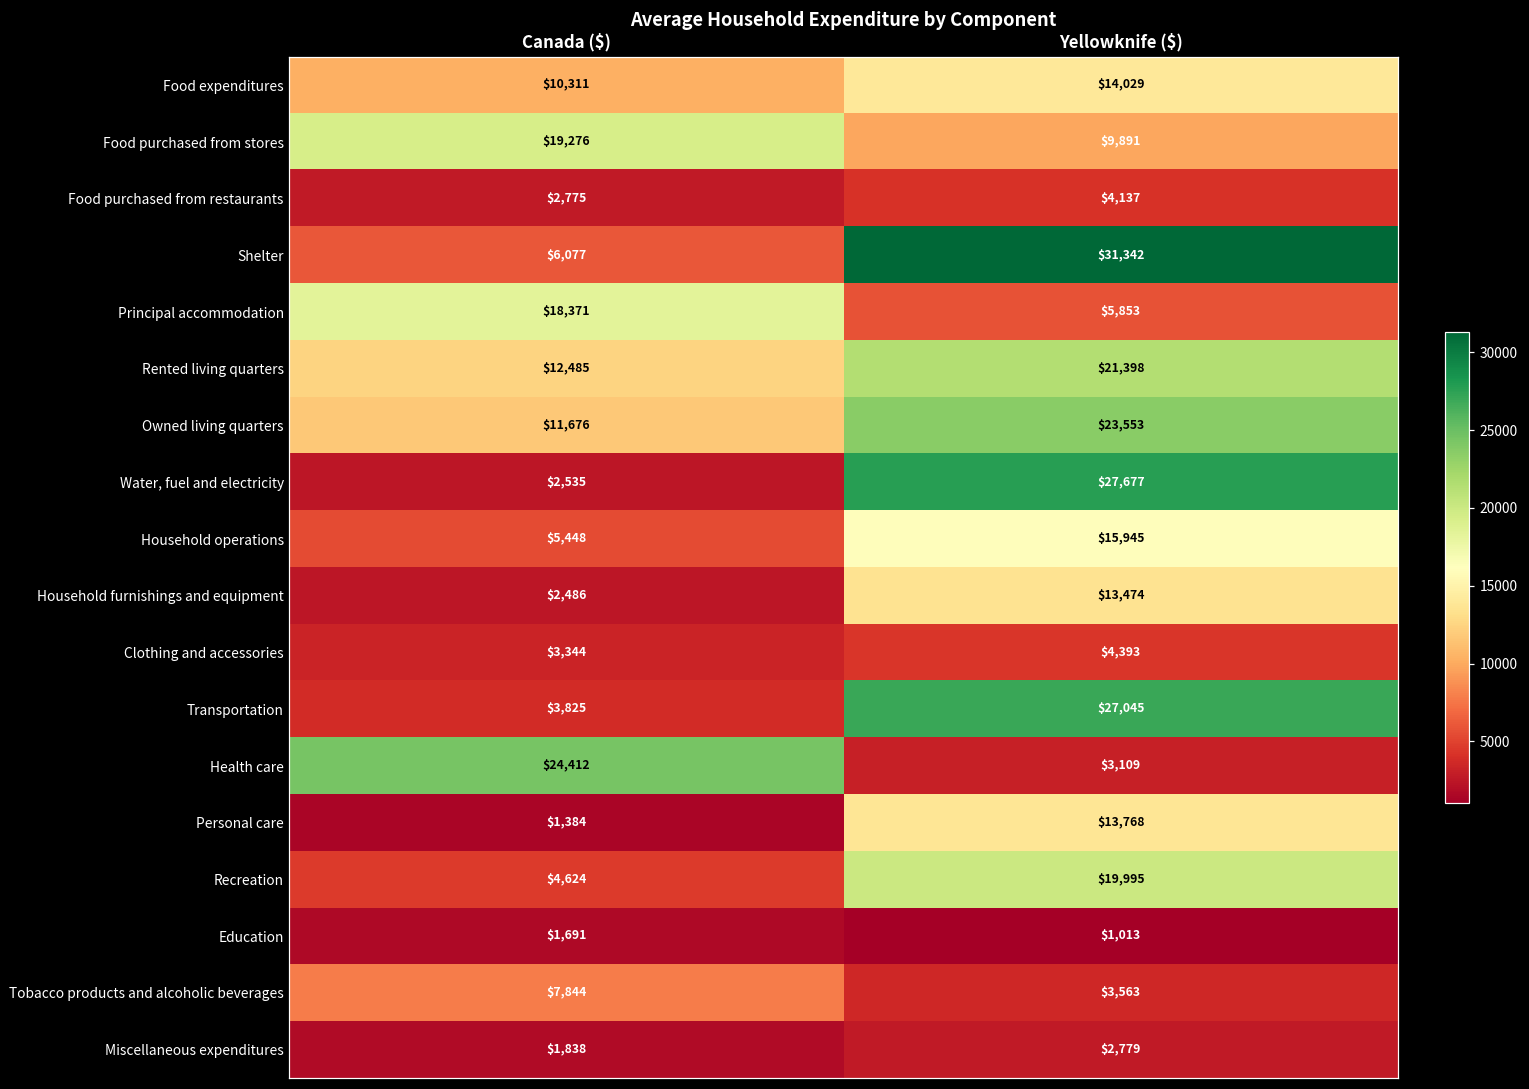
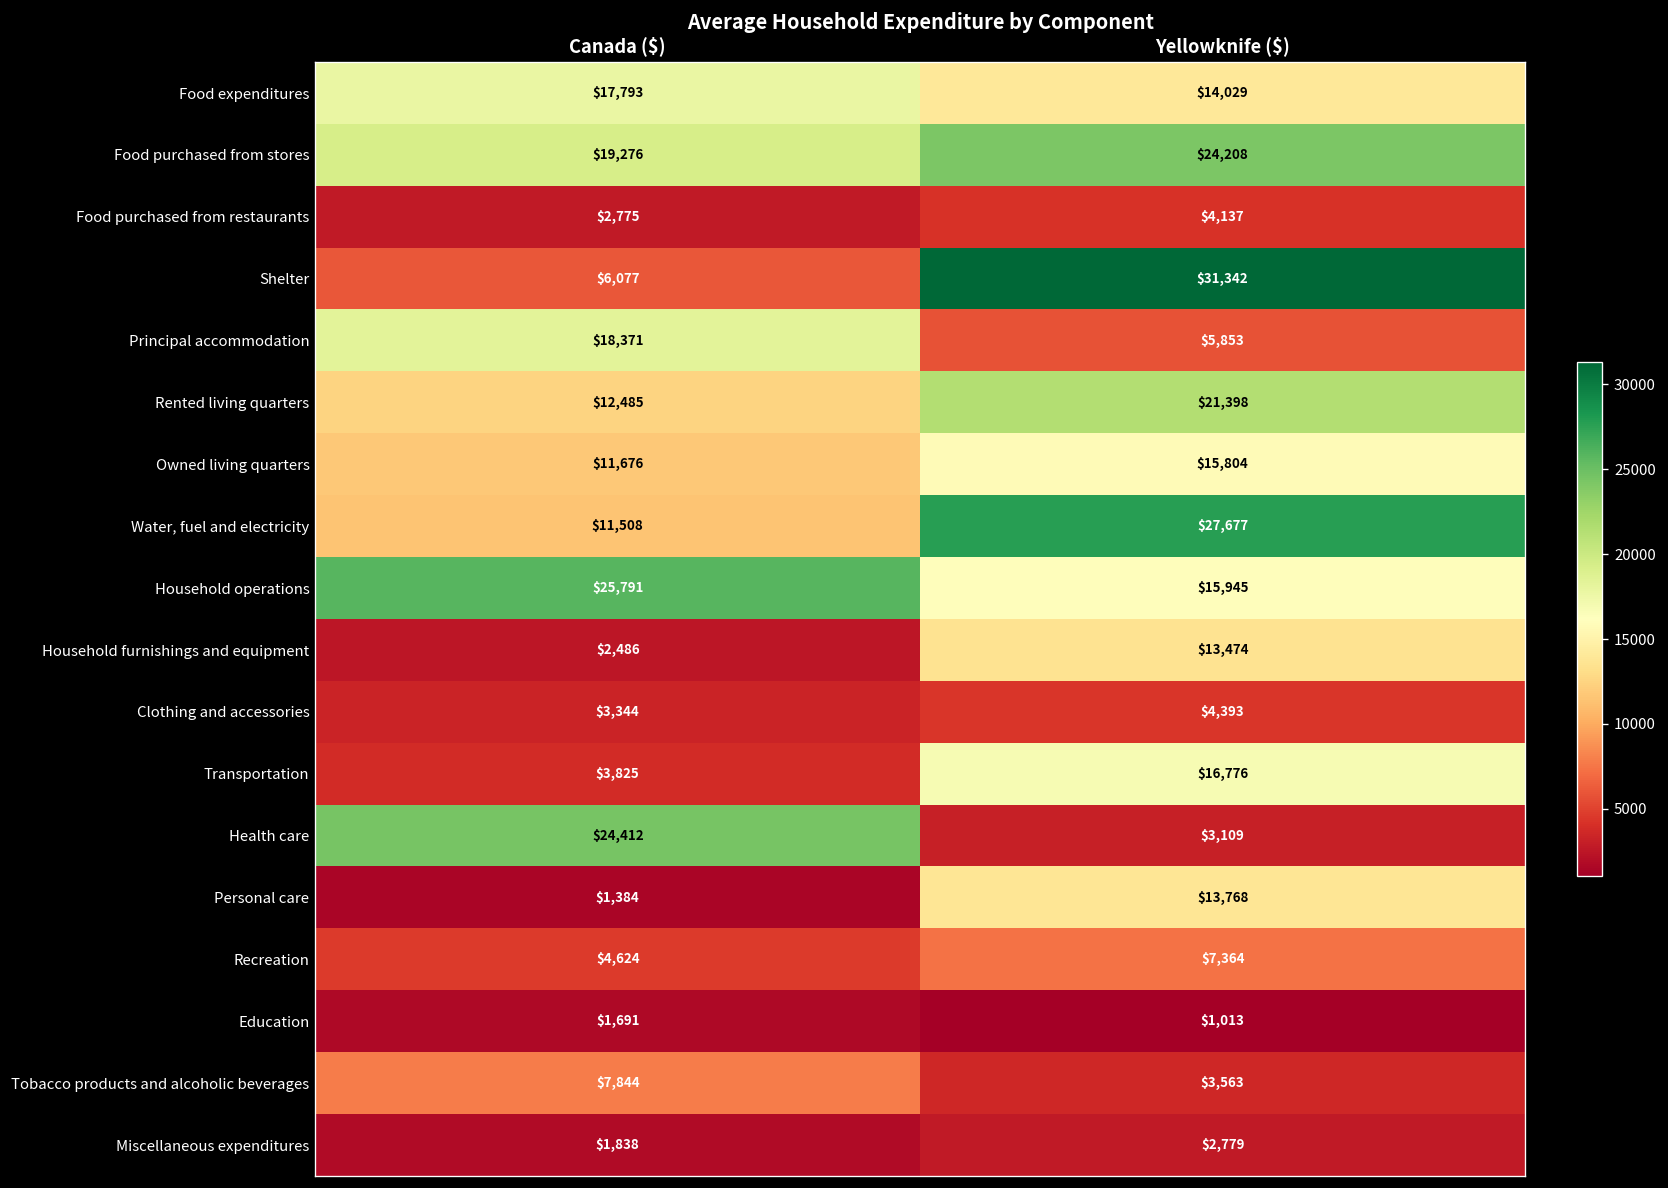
  {
    "Food expenditures": {
-     "Canada ($)": "$10,311",
+     "Canada ($)": "$17,793",
      "Yellowknife ($)": "$14,029"
    },
    "Food purchased from stores": {
      "Canada ($)": "$19,276",
-     "Yellowknife ($)": "$9,891"
+     "Yellowknife ($)": "$24,208"
    },
    "Food purchased from restaurants": {
      "Canada ($)": "$2,775",
      "Yellowknife ($)": "$4,137"
    },
    "Shelter": {
      "Canada ($)": "$6,077",
      "Yellowknife ($)": "$31,342"
    },
    "Principal accommodation": {
      "Canada ($)": "$18,371",
      "Yellowknife ($)": "$5,853"
    },
    "Rented living quarters": {
      "Canada ($)": "$12,485",
      "Yellowknife ($)": "$21,398"
    },
    "Owned living quarters": {
      "Canada ($)": "$11,676",
-     "Yellowknife ($)": "$23,553"
+     "Yellowknife ($)": "$15,804"
    },
    "Water, fuel and electricity": {
-     "Canada ($)": "$2,535",
+     "Canada ($)": "$11,508",
      "Yellowknife ($)": "$27,677"
    },
    "Household operations": {
-     "Canada ($)": "$5,448",
+     "Canada ($)": "$25,791",
      "Yellowknife ($)": "$15,945"
    },
    "Household furnishings and equipment": {
      "Canada ($)": "$2,486",
      "Yellowknife ($)": "$13,474"
    },
    "Clothing and accessories": {
      "Canada ($)": "$3,344",
      "Yellowknife ($)": "$4,393"
    },
    "Transportation": {
      "Canada ($)": "$3,825",
-     "Yellowknife ($)": "$27,045"
+     "Yellowknife ($)": "$16,776"
    },
    "Health care": {
      "Canada ($)": "$24,412",
      "Yellowknife ($)": "$3,109"
    },
    "Personal care": {
      "Canada ($)": "$1,384",
      "Yellowknife ($)": "$13,768"
    },
    "Recreation": {
      "Canada ($)": "$4,624",
-     "Yellowknife ($)": "$19,995"
+     "Yellowknife ($)": "$7,364"
    },
    "Education": {
      "Canada ($)": "$1,691",
      "Yellowknife ($)": "$1,013"
    },
    "Tobacco products and alcoholic beverages": {
      "Canada ($)": "$7,844",
      "Yellowknife ($)": "$3,563"
    },
    "Miscellaneous expenditures": {
      "Canada ($)": "$1,838",
      "Yellowknife ($)": "$2,779"
    }
  }
